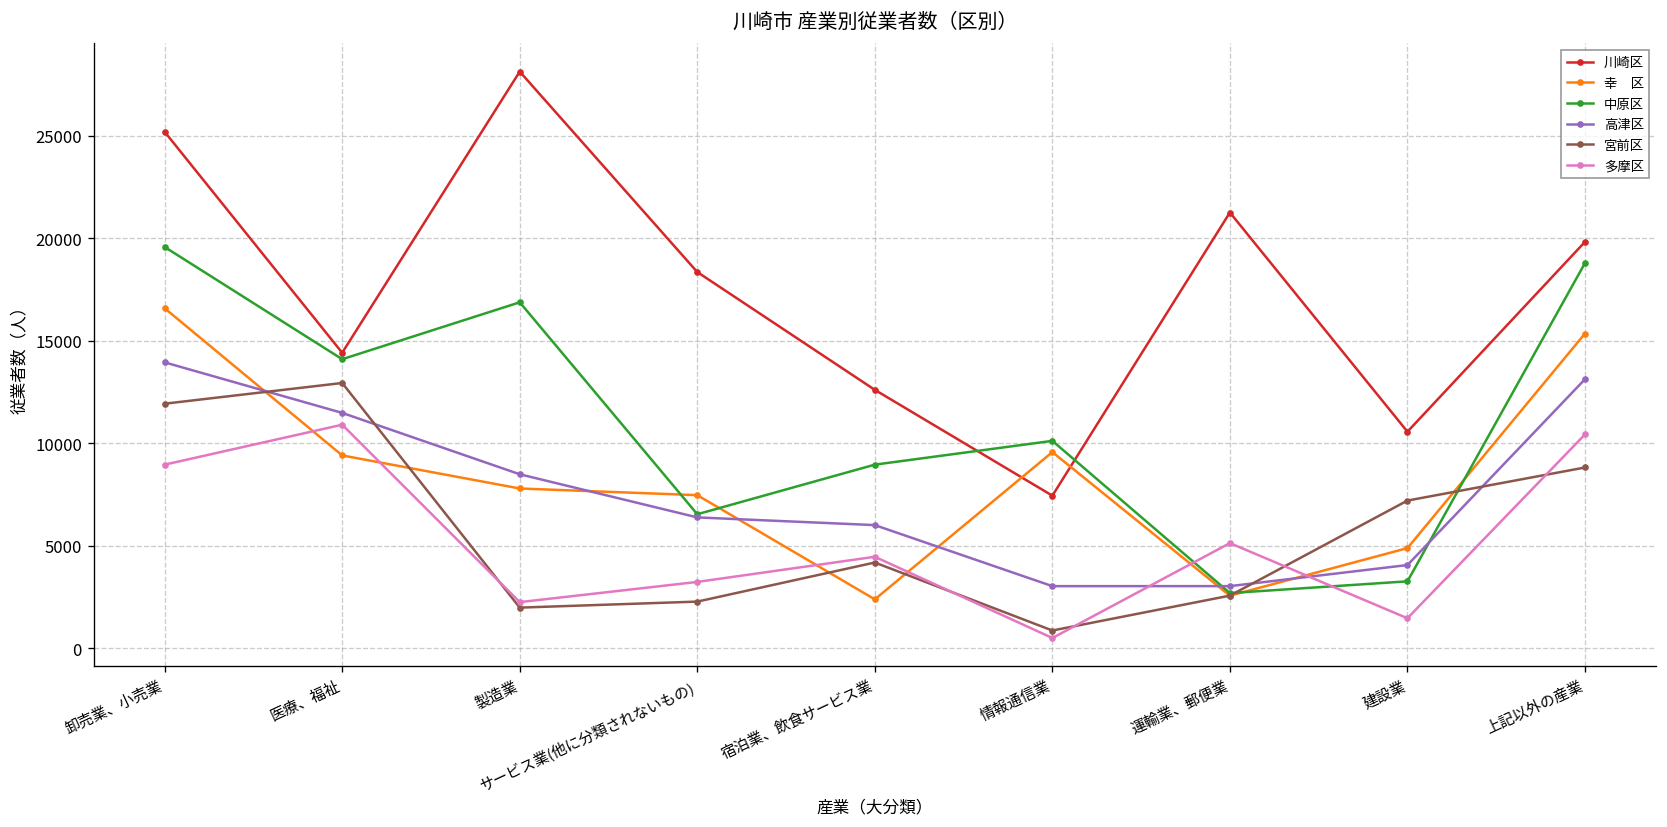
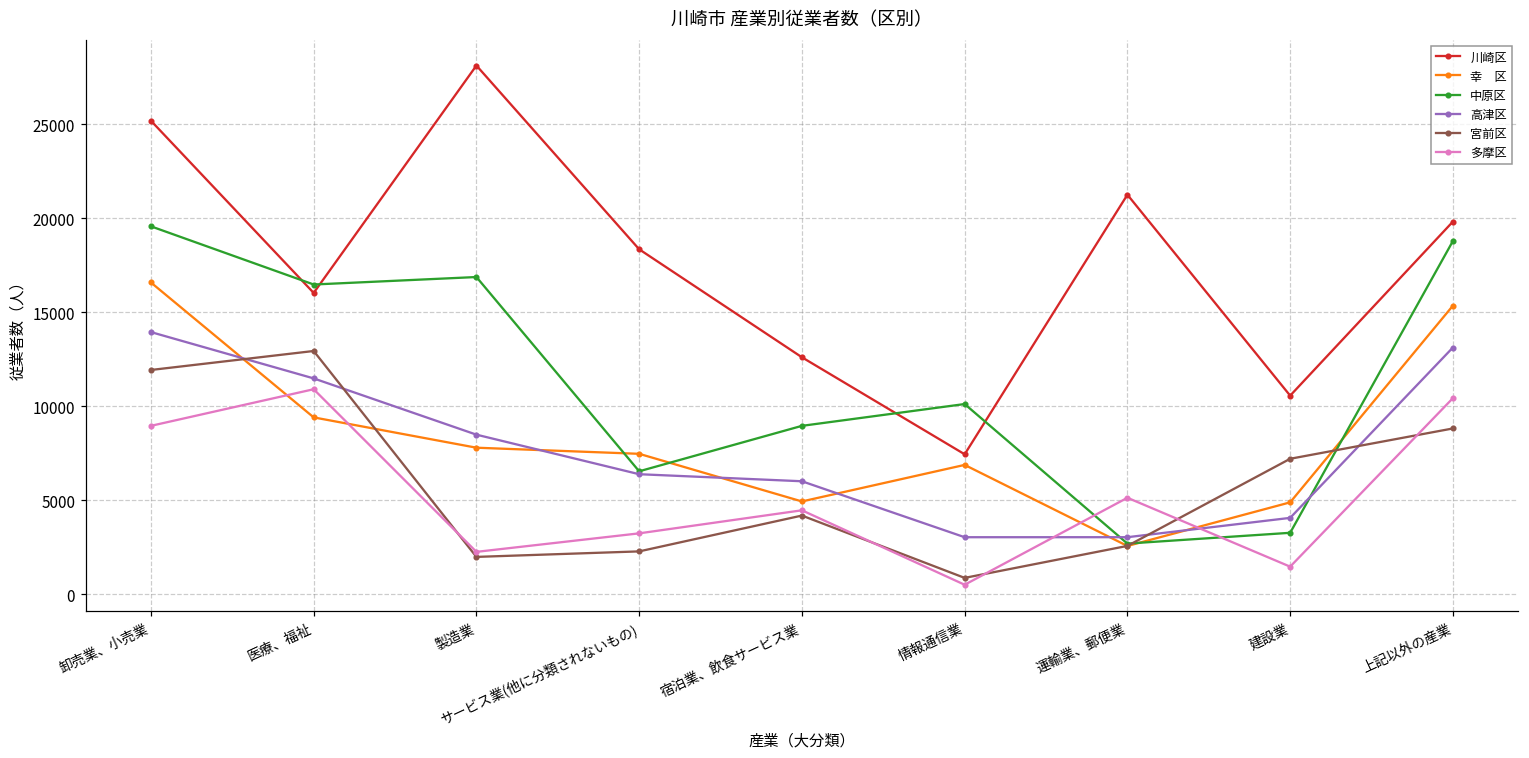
  {
    "川崎区": {
      "卸売業、小売業": 25200,
-     "医療、福祉": 14400,
+     "医療、福祉": 16000,
      "製造業": 28100,
      "サービス業(他に分類されないもの)": 18300,
      "宿泊業、飲食サービス業": 12600,
      "情報通信業": 7400,
      "運輸業、郵便業": 21300,
      "建設業": 10600,
      "上記以外の産業": 19800
    },
    "幸 区": {
      "卸売業、小売業": 16600,
      "医療、福祉": 9400,
      "製造業": 7800,
      "サービス業(他に分類されないもの)": 7500,
-     "宿泊業、飲食サービス業": 2400,
-     "情報通信業": 9600,
+     "宿泊業、飲食サービス業": 4900,
+     "情報通信業": 6900,
      "建設業": 4900,
      "上記以外の産業": 15300
    },
    "中原区": {
      "卸売業、小売業": 19600,
-     "医療、福祉": 14100,
+     "医療、福祉": 16500,
      "製造業": 16900,
      "サービス業(他に分類されないもの)": 6500,
      "宿泊業、飲食サービス業": 9000,
      "情報通信業": 10100,
      "建設業": 3300,
      "上記以外の産業": 18800
    },
    "高津区": {
      "卸売業、小売業": 13900,
      "医療、福祉": 11500,
      "製造業": 8500,
      "サービス業(他に分類されないもの)": 6400,
      "宿泊業、飲食サービス業": 6000,
      "情報通信業": 3000,
      "運輸業、郵便業": 3000,
      "建設業": 4100,
      "上記以外の産業": 13100
    },
    "宮前区": {
      "卸売業、小売業": 11900,
      "医療、福祉": 12900,
      "製造業": 2000,
      "サービス業(他に分類されないもの)": 2300,
      "宿泊業、飲食サービス業": 4200,
      "情報通信業": 900,
      "建設業": 7200,
      "上記以外の産業": 8800
    },
    "多摩区": {
      "卸売業、小売業": 9000,
      "医療、福祉": 10900,
      "製造業": 2300,
      "サービス業(他に分類されないもの)": 3200,
      "宿泊業、飲食サービス業": 4500,
      "情報通信業": 500,
      "運輸業、郵便業": 5100,
      "建設業": 1500,
      "上記以外の産業": 10400
    }
  }
